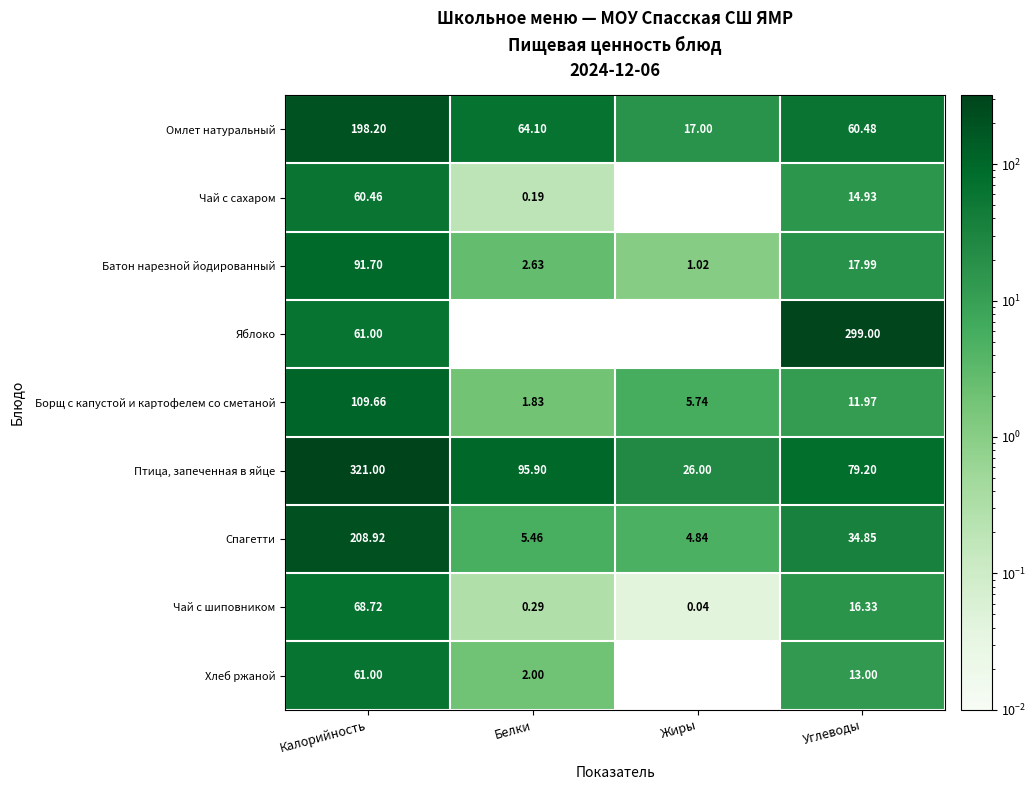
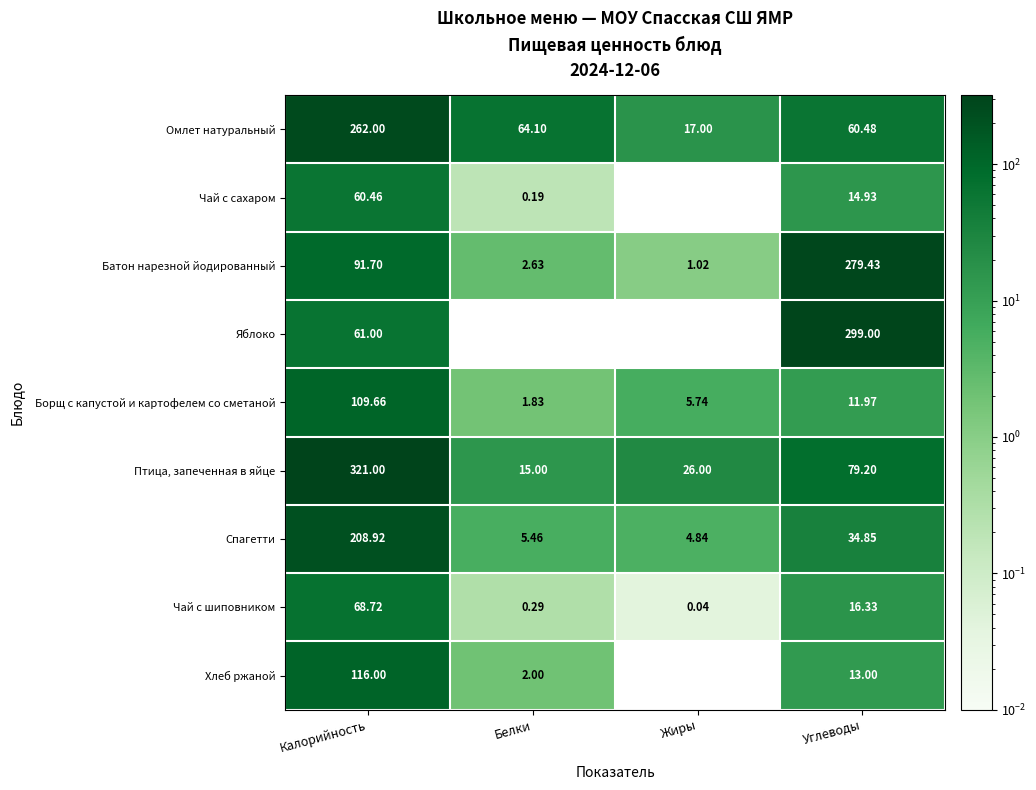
  {
    "Омлет натуральный": {
-     "Калорийность": 198.20,
+     "Калорийность": 262.00,
      "Белки": 64.10,
      "Жиры": 17.00,
      "Углеводы": 60.48
    },
    "Чай с сахаром": {
      "Калорийность": 60.46,
      "Белки": 0.19,
      "Углеводы": 14.93
    },
    "Батон нарезной йодированный": {
      "Калорийность": 91.70,
      "Белки": 2.63,
      "Жиры": 1.02,
-     "Углеводы": 17.99
+     "Углеводы": 279.43
    },
    "Яблоко": {
      "Калорийность": 61.00,
      "Углеводы": 299.00
    },
    "Борщ с капустой и картофелем со сметаной": {
      "Калорийность": 109.66,
      "Белки": 1.83,
      "Жиры": 5.74,
      "Углеводы": 11.97
    },
    "Птица, запеченная в яйце": {
      "Калорийность": 321.00,
-     "Белки": 95.90,
+     "Белки": 15.00,
      "Жиры": 26.00,
      "Углеводы": 79.20
    },
    "Спагетти": {
      "Калорийность": 208.92,
      "Белки": 5.46,
      "Жиры": 4.84,
      "Углеводы": 34.85
    },
    "Чай с шиповником": {
      "Калорийность": 68.72,
      "Белки": 0.29,
      "Жиры": 0.04,
      "Углеводы": 16.33
    },
    "Хлеб ржаной": {
-     "Калорийность": 61.00,
+     "Калорийность": 116.00,
      "Белки": 2.00,
      "Углеводы": 13.00
    }
  }
